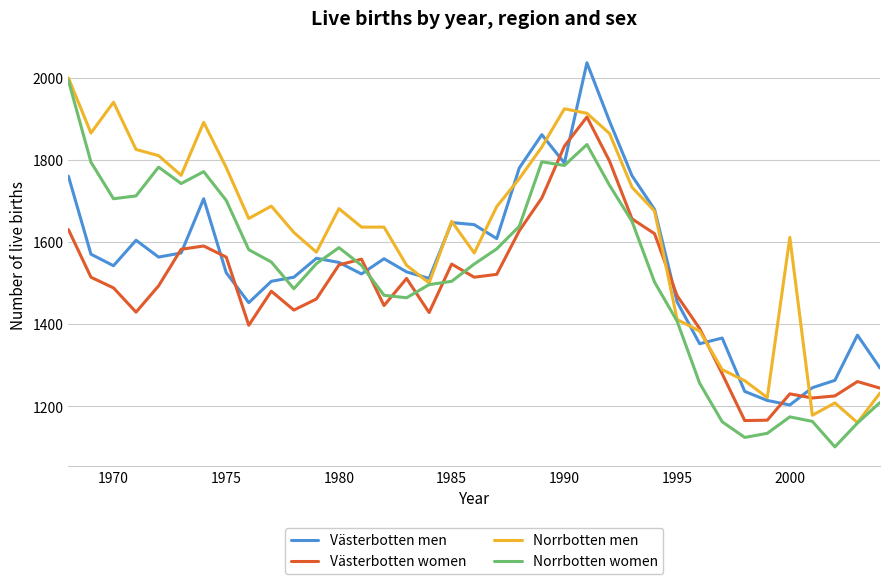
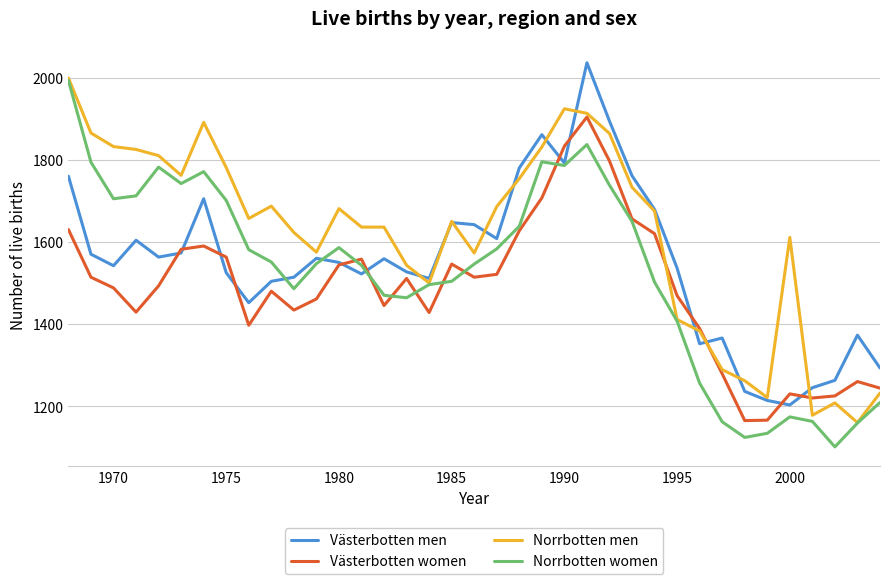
  {
    "Västerbotten men": {
      "1970": 1540,
      "1975": 1530,
-     "1995": 1450,
+     "1995": 1540,
      "2000": 1200
    },
    "Västerbotten women": {
      "1970": 1490,
      "1975": 1560,
      "1985": 1550,
      "1990": 1830,
      "1995": 1470,
      "2000": 1230
    },
    "Norrbotten men": {
-     "1970": 1940,
+     "1970": 1830,
      "1975": 1780,
      "1980": 1680,
      "1990": 1920,
      "2000": 1610
    },
    "Norrbotten women": {
      "1970": 1710,
      "1975": 1700,
      "1980": 1590,
      "1985": 1500,
      "2000": 1170
    }
  }
